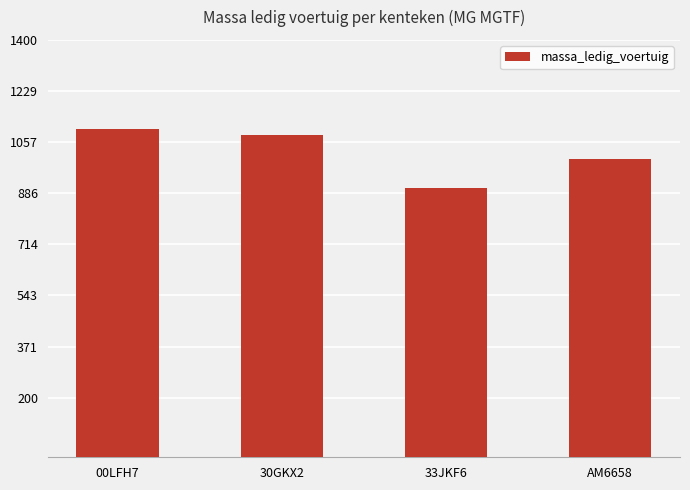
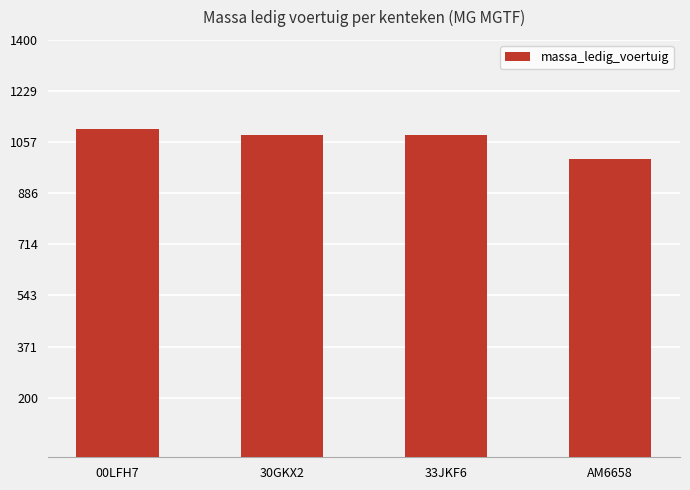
  {
    "00LFH7": 1100,
    "30GKX2": 1080,
-   "33JKF6": 900,
+   "33JKF6": 1080,
    "AM6658": 1000
  }
